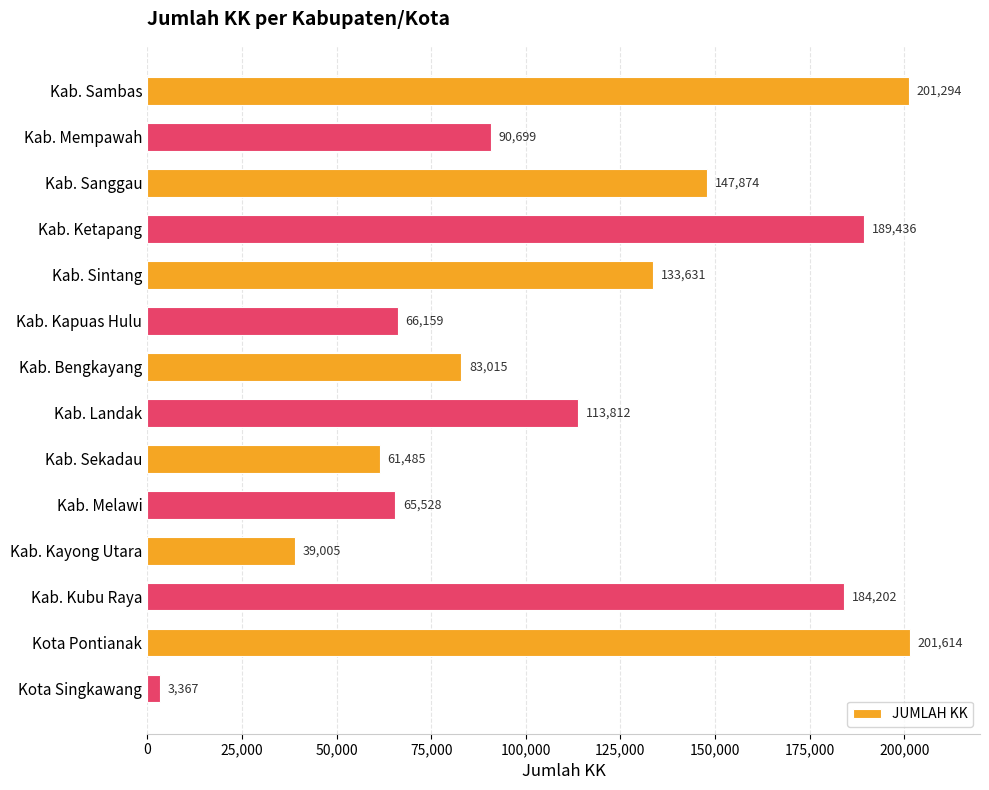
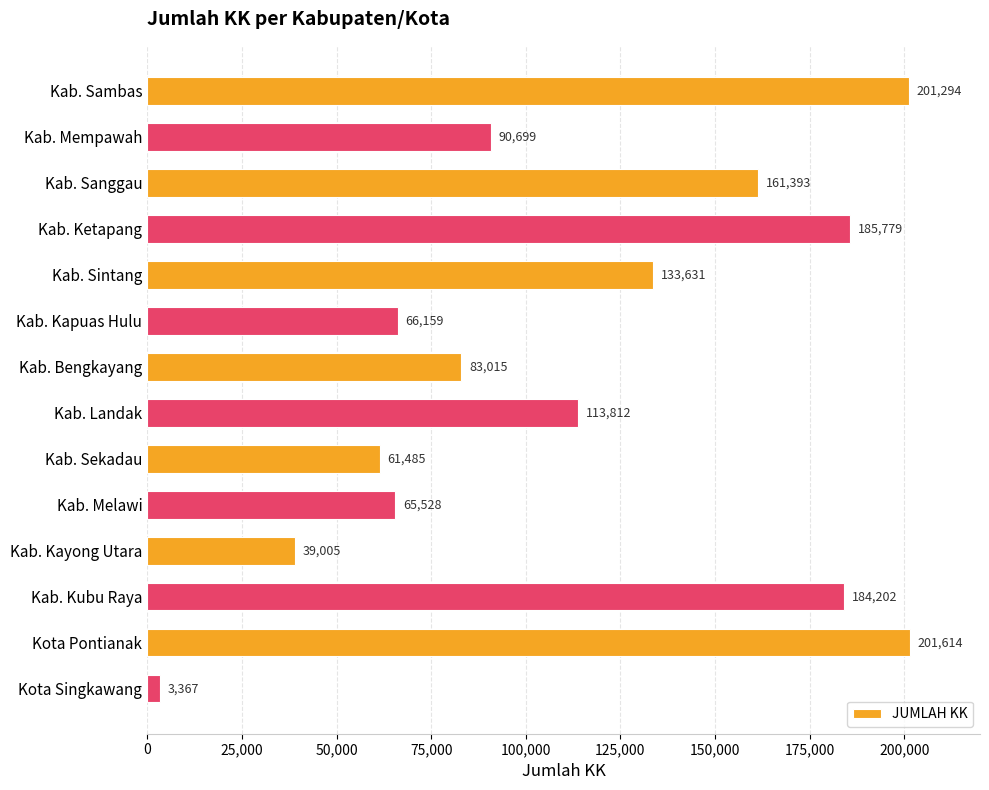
  {
    "Kab. Sambas": "201,294",
    "Kab. Mempawah": "90,699",
-   "Kab. Sanggau": "147,874",
-   "Kab. Ketapang": "189,436",
+   "Kab. Sanggau": "161,393",
+   "Kab. Ketapang": "185,779",
    "Kab. Sintang": "133,631",
    "Kab. Kapuas Hulu": "66,159",
    "Kab. Bengkayang": "83,015",
    "Kab. Landak": "113,812",
    "Kab. Sekadau": "61,485",
    "Kab. Melawi": "65,528",
    "Kab. Kayong Utara": "39,005",
    "Kab. Kubu Raya": "184,202",
    "Kota Pontianak": "201,614",
    "Kota Singkawang": "3,367"
  }
